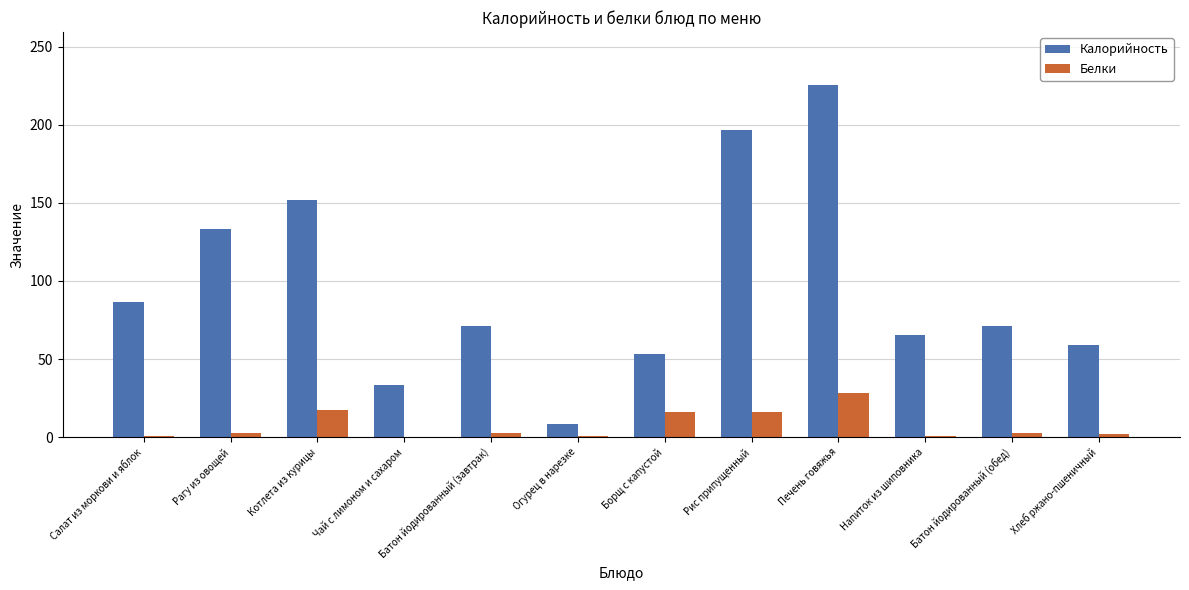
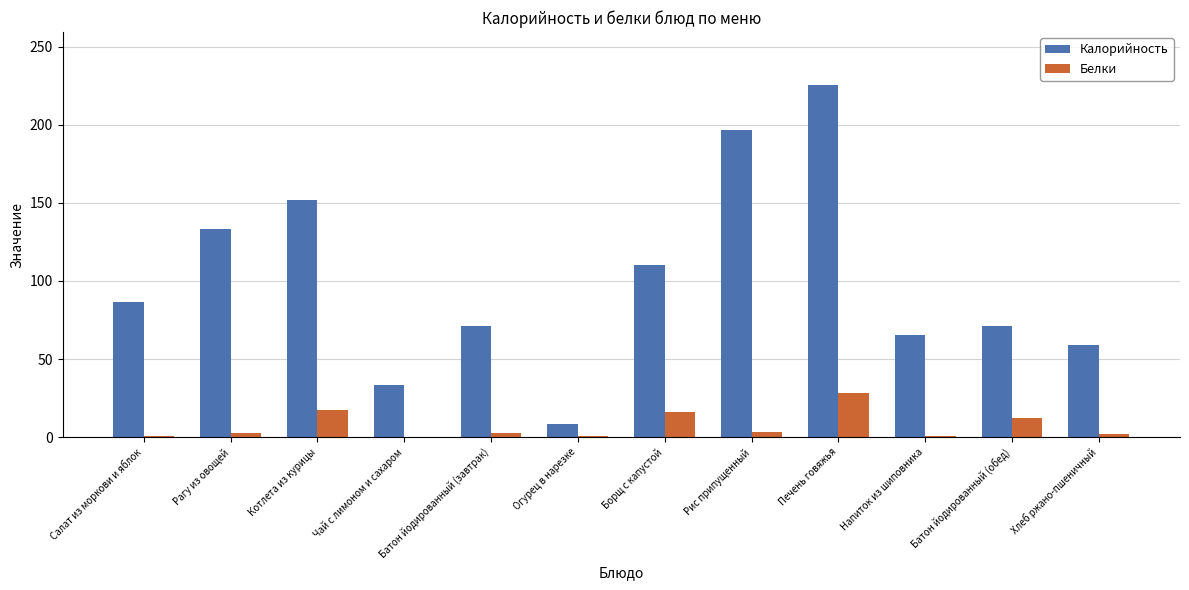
  {
    "Калорийность": {
      "Салат из моркови и яблок": 87,
      "Рагу из овощей": 133,
      "Котлета из курицы": 152,
      "Чай с лимоном и сахаром": 33,
      "Батон йодированный (завтрак)": 71,
      "Огурец в нарезке": 9,
-     "Борщ с капустой": 53,
+     "Борщ с капустой": 110,
      "Рис припущенный": 197,
      "Печень говяжья": 226,
      "Напиток из шиповника": 65,
      "Батон йодированный (обед)": 71,
      "Хлеб ржано-пшеничный": 59
    },
    "Белки": {
      "Рагу из овощей": 3,
      "Котлета из курицы": 17,
      "Батон йодированный (завтрак)": 2,
      "Борщ с капустой": 16,
-     "Рис припущенный": 16,
+     "Рис припущенный": 4,
      "Печень говяжья": 28,
-     "Батон йодированный (обед)": 2,
+     "Батон йодированный (обед)": 12,
      "Хлеб ржано-пшеничный": 2
    }
  }
